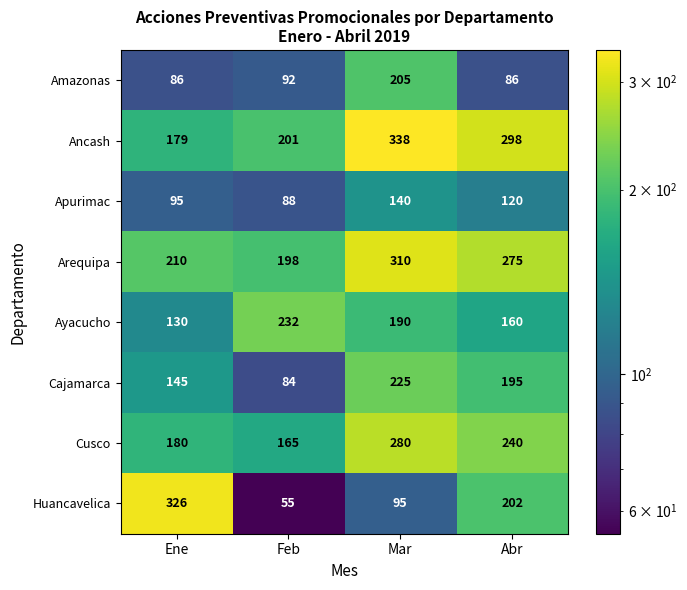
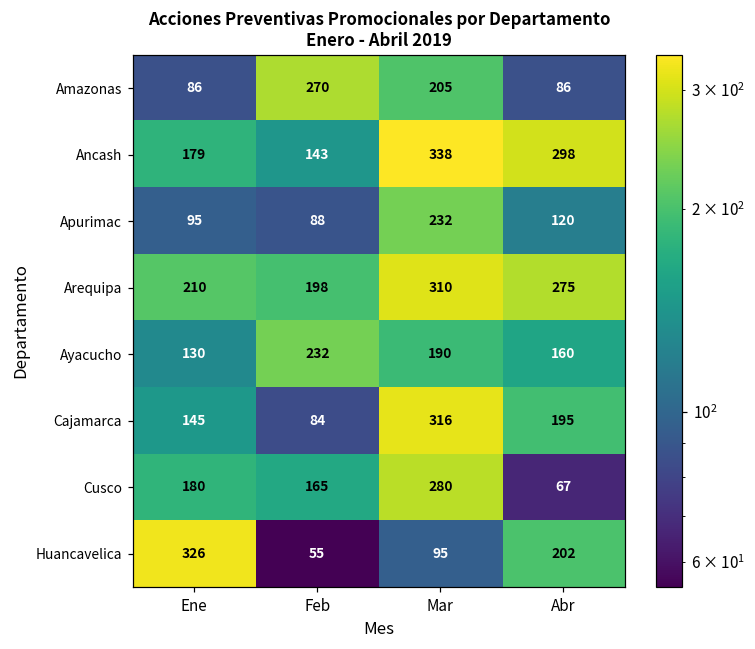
  {
    "Amazonas": {
      "Ene": 86,
-     "Feb": 92,
+     "Feb": 270,
      "Mar": 205,
      "Abr": 86
    },
    "Ancash": {
      "Ene": 179,
-     "Feb": 201,
+     "Feb": 143,
      "Mar": 338,
      "Abr": 298
    },
    "Apurimac": {
      "Ene": 95,
      "Feb": 88,
-     "Mar": 140,
+     "Mar": 232,
      "Abr": 120
    },
    "Arequipa": {
      "Ene": 210,
      "Feb": 198,
      "Mar": 310,
      "Abr": 275
    },
    "Ayacucho": {
      "Ene": 130,
      "Feb": 232,
      "Mar": 190,
      "Abr": 160
    },
    "Cajamarca": {
      "Ene": 145,
      "Feb": 84,
-     "Mar": 225,
+     "Mar": 316,
      "Abr": 195
    },
    "Cusco": {
      "Ene": 180,
      "Feb": 165,
      "Mar": 280,
-     "Abr": 240
+     "Abr": 67
    },
    "Huancavelica": {
      "Ene": 326,
      "Feb": 55,
      "Mar": 95,
      "Abr": 202
    }
  }
